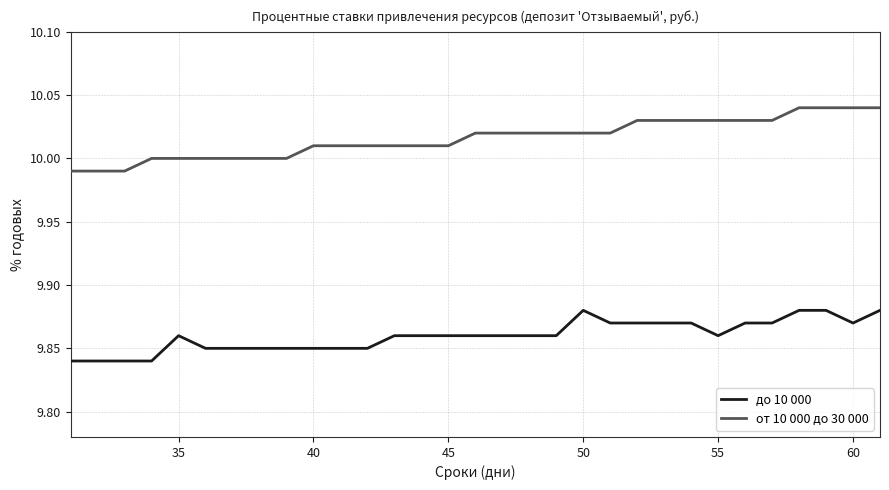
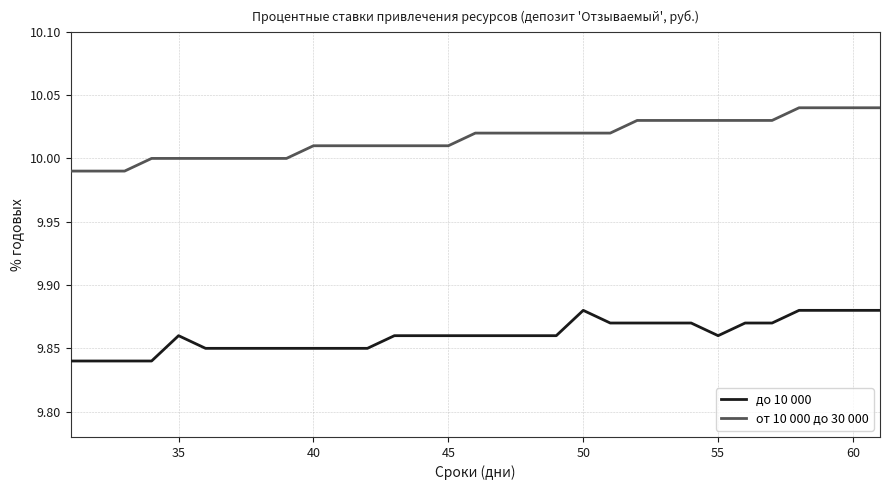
  {
    "до 10 000": {
      "35": 9.86,
      "40": 9.85,
      "45": 9.86,
      "50": 9.88,
      "55": 9.86,
-     "60": 9.87
+     "60": 9.88
    },
    "от 10 000 до 30 000": {
      "35": 10.00,
      "40": 10.01,
      "45": 10.01,
      "50": 10.02,
      "55": 10.03,
      "60": 10.04
    }
  }
